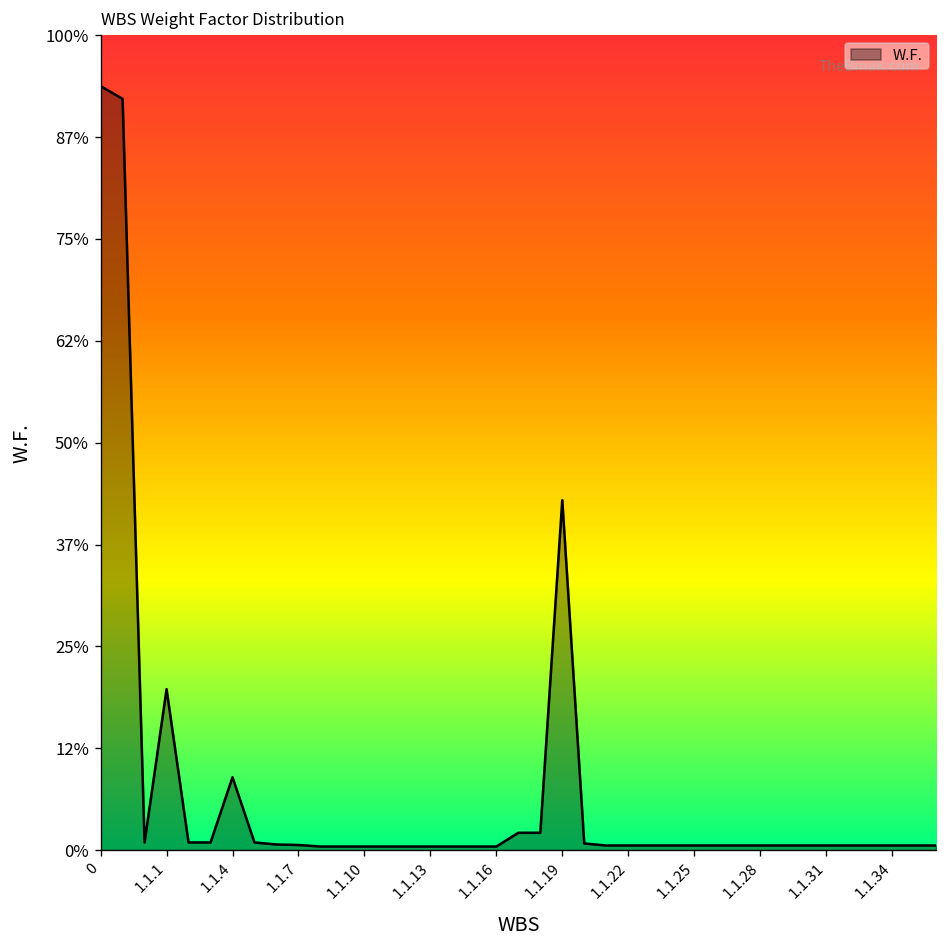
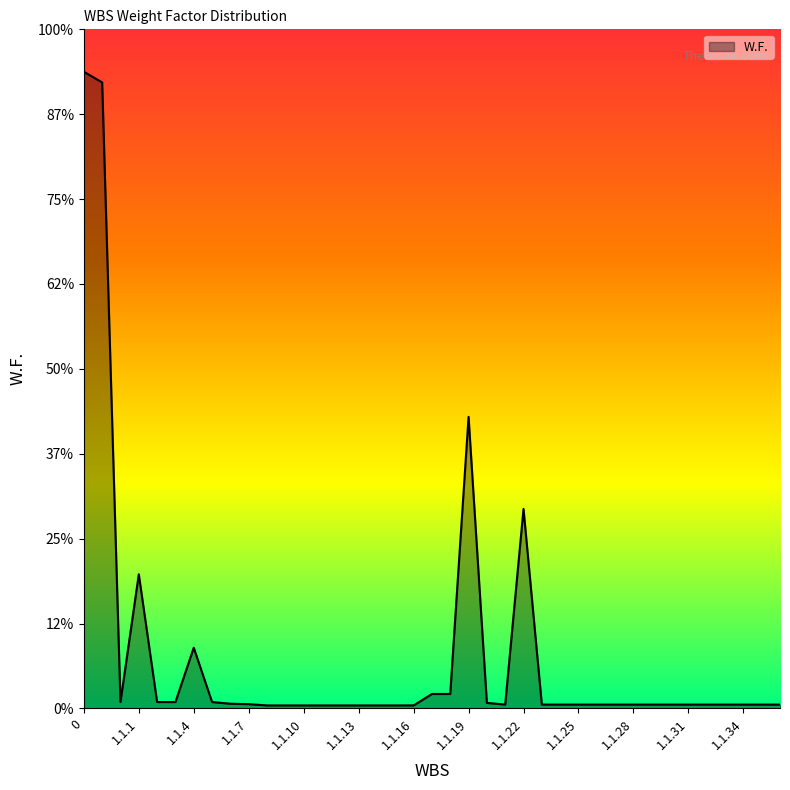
  {
    "0": "94%",
    "1.1.1": "20%",
    "1.1.4": "9%",
    "1.1.7": "1%",
    "1.1.10": "0%",
    "1.1.13": "0%",
    "1.1.16": "0%",
    "1.1.19": "43%",
-   "1.1.22": "1%",
+   "1.1.22": "29%",
    "1.1.25": "1%",
    "1.1.28": "1%",
    "1.1.31": "1%",
    "1.1.34": "1%"
  }
